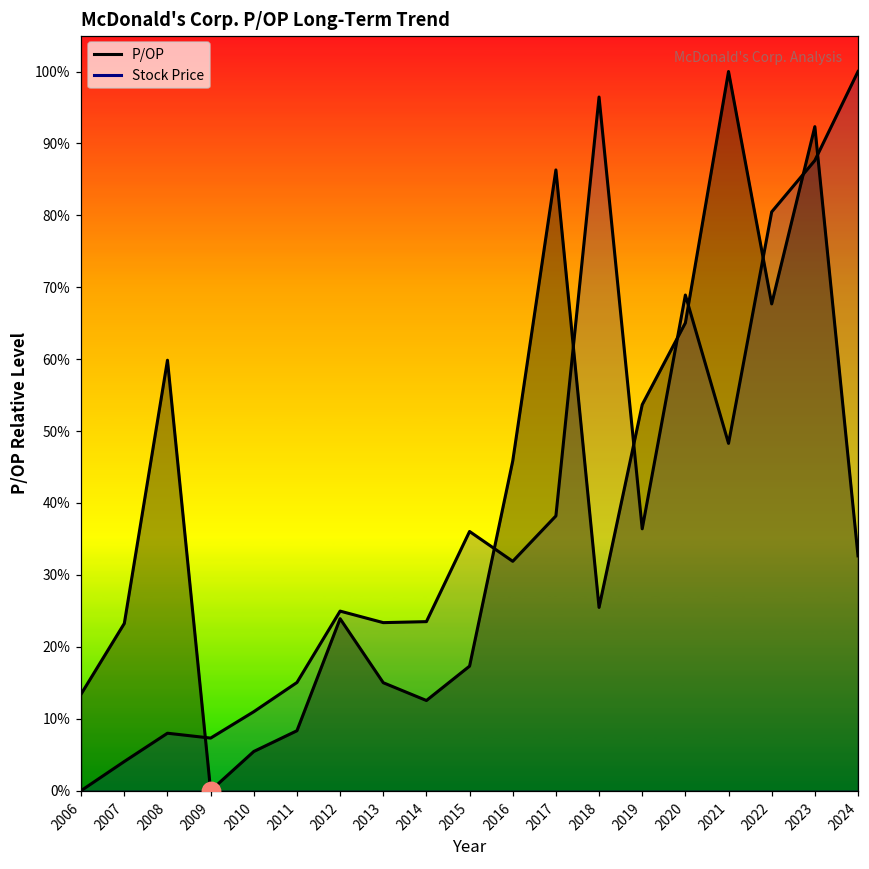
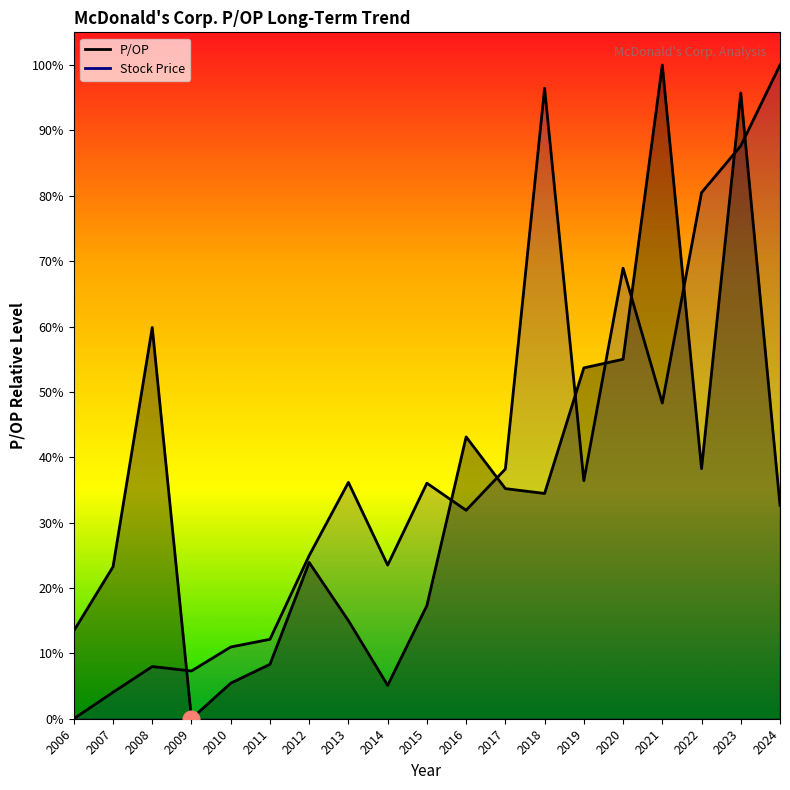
  {
    "P/OP": {
      "2006": "13%",
      "2007": "23%",
      "2008": "60%",
      "2010": "5%",
      "2011": "8%",
      "2012": "24%",
      "2013": "15%",
-     "2014": "13%",
+     "2014": "5%",
      "2015": "17%",
-     "2016": "46%",
-     "2017": "86%",
-     "2018": "25%",
+     "2016": "43%",
+     "2017": "35%",
+     "2018": "34%",
      "2019": "54%",
-     "2020": "65%",
+     "2020": "55%",
      "2021": "100%",
-     "2022": "68%",
-     "2023": "92%",
+     "2022": "38%",
+     "2023": "96%",
      "2024": "33%"
    },
    "Stock Price": {
      "2006": "0%",
      "2007": "4%",
      "2008": "8%",
      "2009": "7%",
      "2010": "11%",
-     "2011": "15%",
+     "2011": "12%",
      "2012": "25%",
-     "2013": "23%",
+     "2013": "36%",
      "2014": "23%",
      "2015": "36%",
      "2016": "32%",
      "2017": "38%",
      "2018": "96%",
      "2019": "36%",
      "2020": "69%",
      "2021": "48%",
      "2022": "80%",
      "2023": "88%",
      "2024": "100%"
    }
  }
